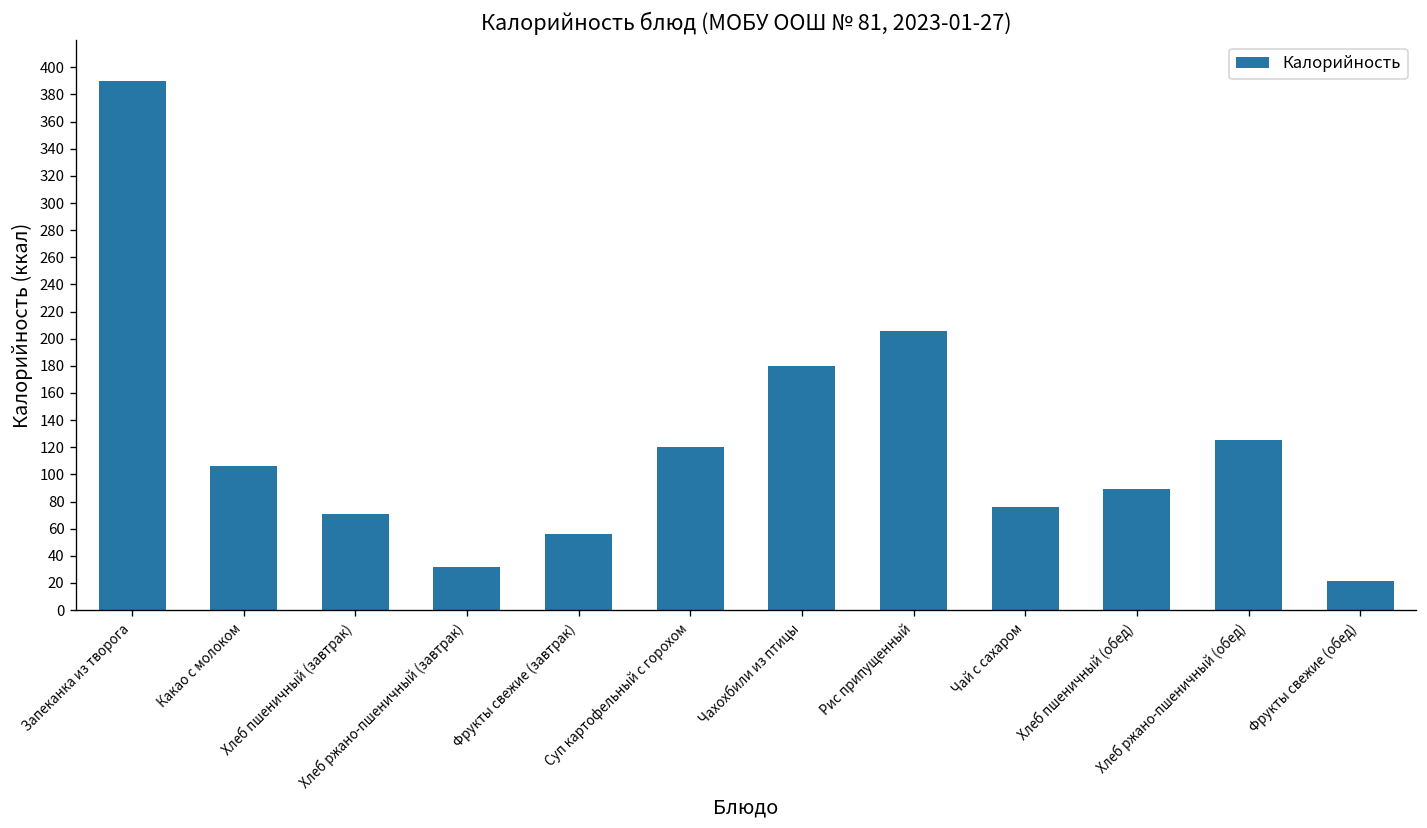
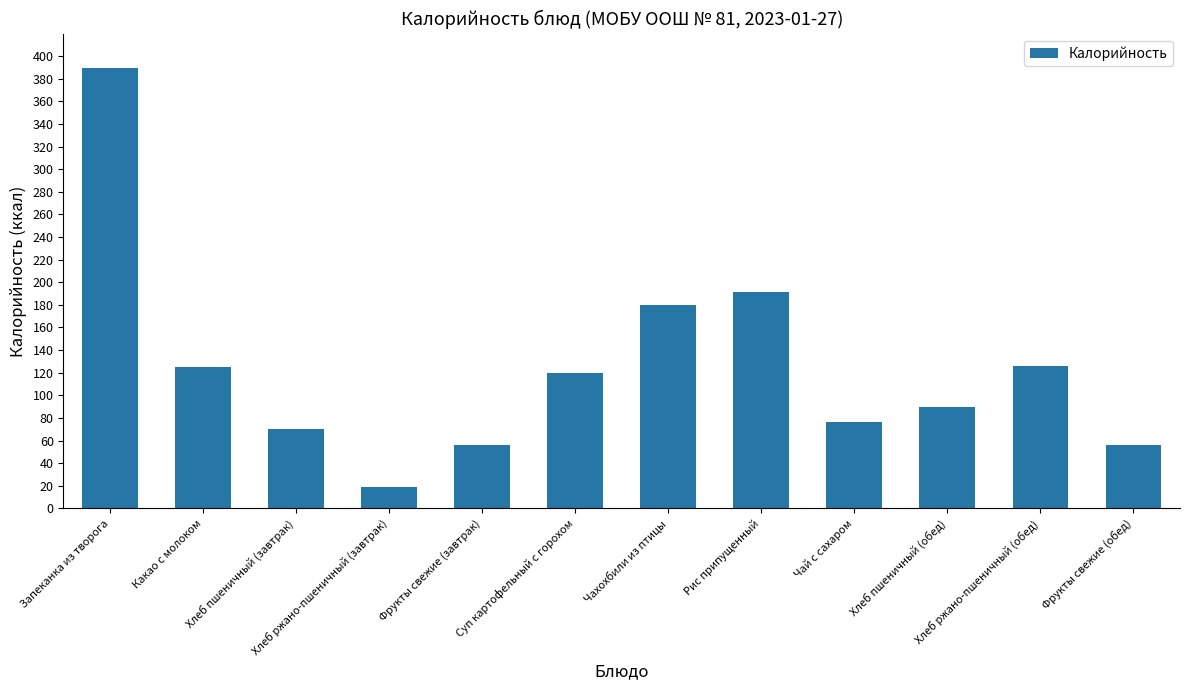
  {
    "Запеканка из творога": 390,
-   "Какао с молоком": 106,
+   "Какао с молоком": 125,
    "Хлеб пшеничный (завтрак)": 71,
-   "Хлеб ржано-пшеничный (завтрак)": 32,
+   "Хлеб ржано-пшеничный (завтрак)": 19,
    "Фрукты свежие (завтрак)": 56,
    "Суп картофельный с горохом": 120,
    "Чахохбили из птицы": 180,
-   "Рис припущенный": 205,
+   "Рис припущенный": 191,
    "Чай с сахаром": 76,
    "Хлеб пшеничный (обед)": 89,
    "Хлеб ржано-пшеничный (обед)": 126,
-   "Фрукты свежие (обед)": 21
+   "Фрукты свежие (обед)": 56
  }
